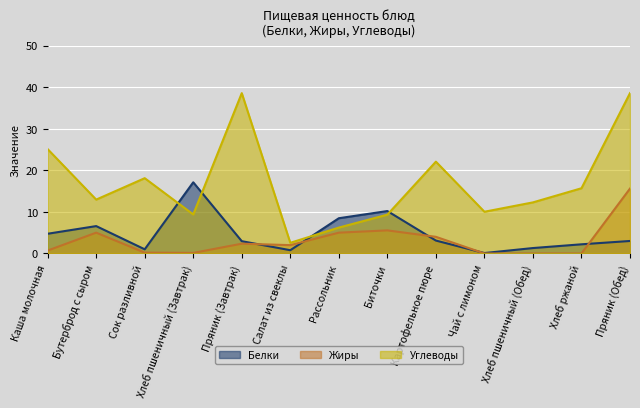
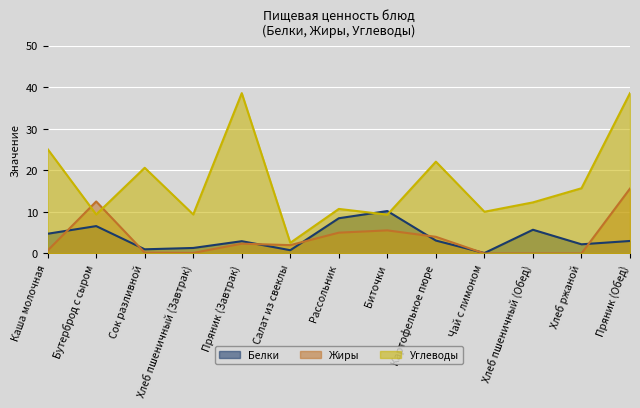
  {
    "Белки": {
      "Каша молочная": 5,
      "Бутерброд с сыром": 7,
      "Сок разливной": 1,
-     "Хлеб пшеничный (Завтрак)": 17,
+     "Хлеб пшеничный (Завтрак)": 1,
      "Салат из свеклы": 1,
      "Рассольник": 8,
      "Биточки": 10,
      "Картофельное пюре": 3,
-     "Хлеб пшеничный (Обед)": 1,
+     "Хлеб пшеничный (Обед)": 6,
      "Хлеб ржаной": 2,
      "Пряник (Обед)": 3
    },
    "Жиры": {
      "Каша молочная": 1,
-     "Бутерброд с сыром": 5,
+     "Бутерброд с сыром": 13,
      "Сок разливной": 0,
      "Хлеб пшеничный (Завтрак)": 0,
      "Рассольник": 5,
      "Биточки": 6,
      "Картофельное пюре": 4,
      "Хлеб пшеничный (Обед)": 0,
      "Хлеб ржаной": 0,
      "Пряник (Обед)": 16
    },
    "Углеводы": {
      "Каша молочная": 25,
-     "Бутерброд с сыром": 13,
-     "Сок разливной": 18,
+     "Бутерброд с сыром": 9,
+     "Сок разливной": 21,
      "Хлеб пшеничный (Завтрак)": 9,
      "Пряник (Завтрак)": 39,
-     "Рассольник": 6,
+     "Рассольник": 11,
      "Биточки": 9,
      "Картофельное пюре": 22,
      "Чай с лимоном": 10,
      "Хлеб пшеничный (Обед)": 12,
      "Хлеб ржаной": 16,
      "Пряник (Обед)": 39
    }
  }
